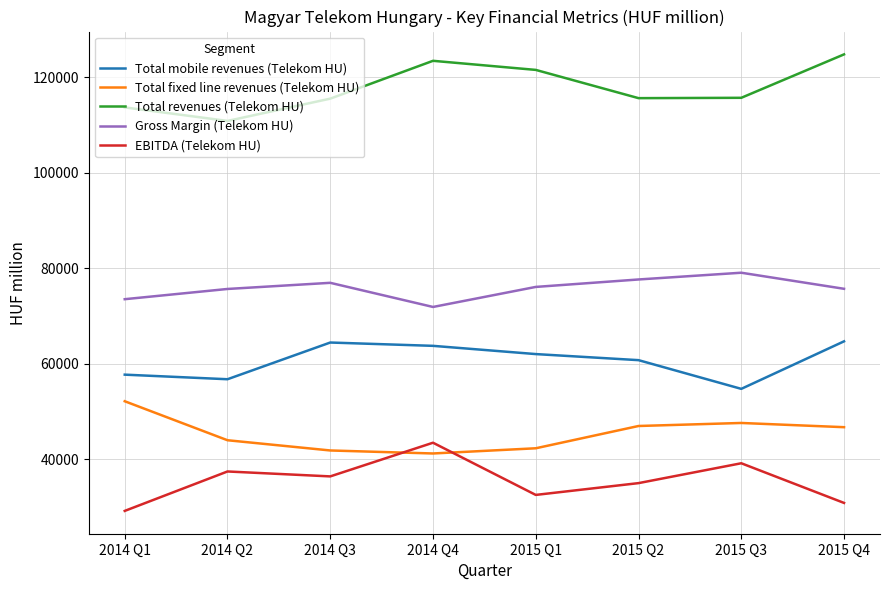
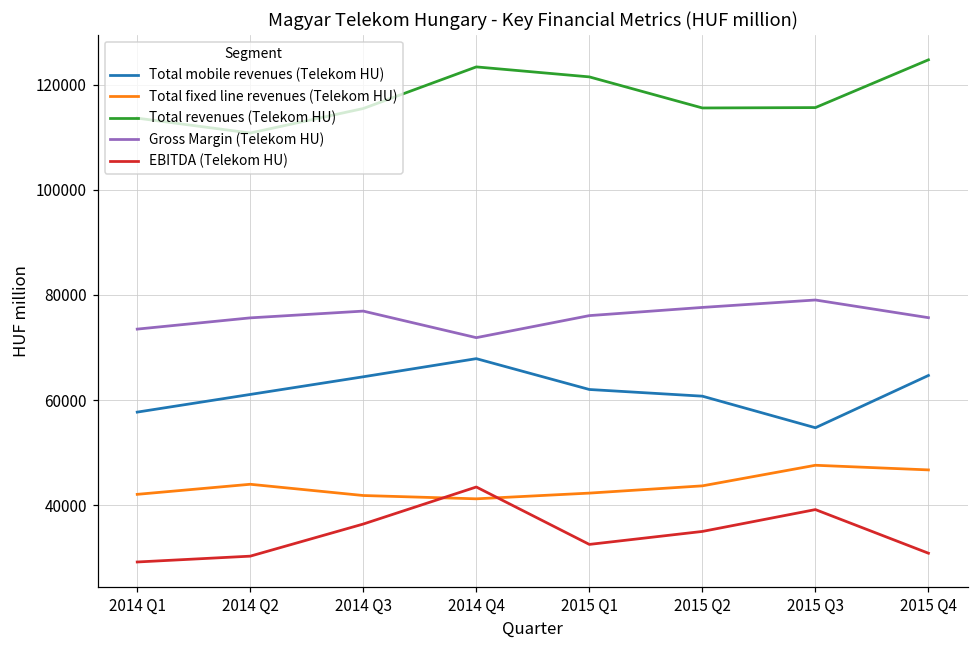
  {
    "Total mobile revenues (Telekom HU)": {
      "2014 Q1": 58000,
-     "2014 Q2": 57000,
+     "2014 Q2": 61000,
      "2014 Q3": 64000,
-     "2014 Q4": 64000,
+     "2014 Q4": 68000,
      "2015 Q1": 62000,
      "2015 Q2": 61000,
      "2015 Q3": 55000,
      "2015 Q4": 65000
    },
    "Total fixed line revenues (Telekom HU)": {
-     "2014 Q1": 52000,
+     "2014 Q1": 42000,
      "2014 Q2": 44000,
      "2014 Q3": 42000,
      "2014 Q4": 41000,
      "2015 Q1": 42000,
-     "2015 Q2": 47000,
+     "2015 Q2": 44000,
      "2015 Q3": 48000,
      "2015 Q4": 47000
    },
    "Total revenues (Telekom HU)": {
      "2014 Q4": 123000,
      "2015 Q1": 122000,
      "2015 Q2": 116000,
      "2015 Q3": 116000,
      "2015 Q4": 125000
    },
    "Gross Margin (Telekom HU)": {
      "2014 Q1": 73000,
      "2014 Q2": 76000,
      "2014 Q3": 77000,
      "2014 Q4": 72000,
      "2015 Q1": 76000,
      "2015 Q2": 78000,
      "2015 Q3": 79000,
      "2015 Q4": 76000
    },
    "EBITDA (Telekom HU)": {
      "2014 Q1": 29000,
-     "2014 Q2": 37000,
+     "2014 Q2": 30000,
      "2014 Q3": 36000,
      "2014 Q4": 43000,
      "2015 Q1": 33000,
      "2015 Q2": 35000,
      "2015 Q3": 39000,
      "2015 Q4": 31000
    }
  }
